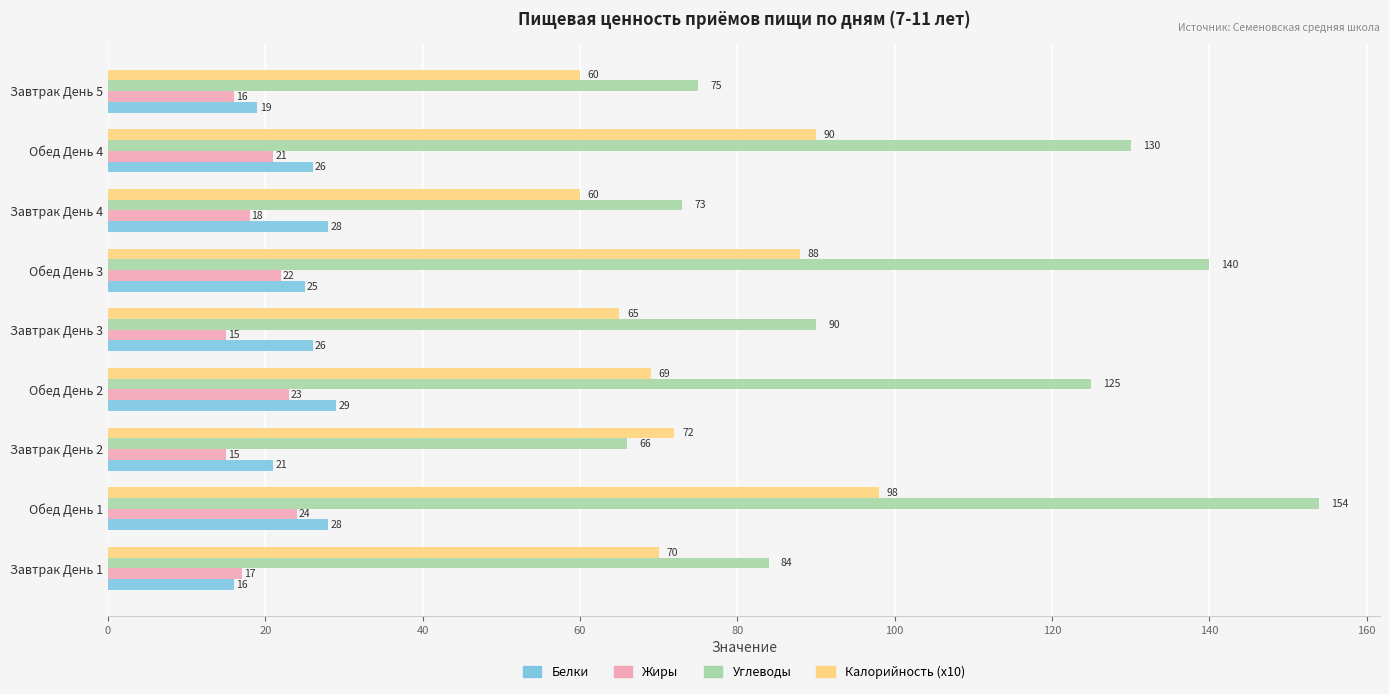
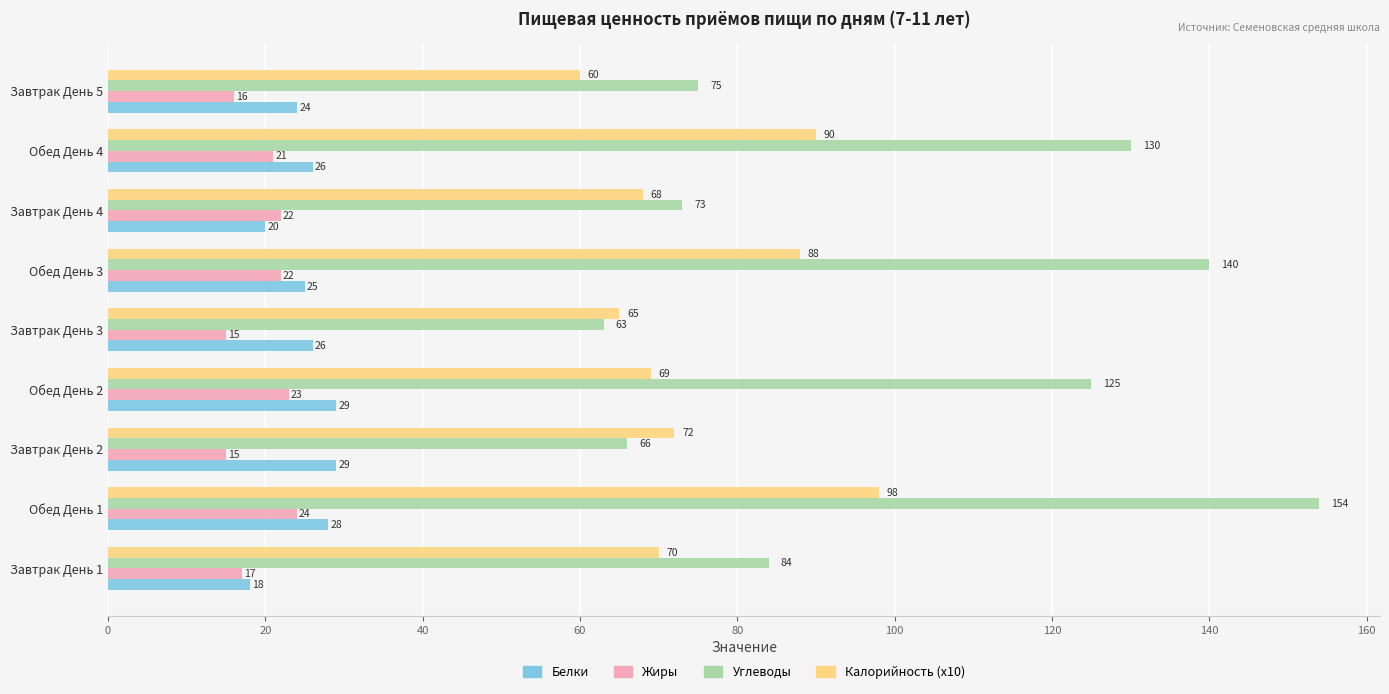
  {
    "Белки": {
-     "Завтрак День 5": 19,
+     "Завтрак День 5": 24,
      "Обед День 4": 26,
-     "Завтрак День 4": 28,
+     "Завтрак День 4": 20,
      "Обед День 3": 25,
      "Завтрак День 3": 26,
      "Обед День 2": 29,
-     "Завтрак День 2": 21,
+     "Завтрак День 2": 29,
      "Обед День 1": 28,
-     "Завтрак День 1": 16
+     "Завтрак День 1": 18
    },
    "Жиры": {
      "Завтрак День 5": 16,
      "Обед День 4": 21,
-     "Завтрак День 4": 18,
+     "Завтрак День 4": 22,
      "Обед День 3": 22,
      "Завтрак День 3": 15,
      "Обед День 2": 23,
      "Завтрак День 2": 15,
      "Обед День 1": 24,
      "Завтрак День 1": 17
    },
    "Углеводы": {
      "Завтрак День 5": 75,
      "Обед День 4": 130,
      "Завтрак День 4": 73,
      "Обед День 3": 140,
-     "Завтрак День 3": 90,
+     "Завтрак День 3": 63,
      "Обед День 2": 125,
      "Завтрак День 2": 66,
      "Обед День 1": 154,
      "Завтрак День 1": 84
    },
    "Калорийность (x10)": {
      "Завтрак День 5": 60,
      "Обед День 4": 90,
-     "Завтрак День 4": 60,
+     "Завтрак День 4": 68,
      "Обед День 3": 88,
      "Завтрак День 3": 65,
      "Обед День 2": 69,
      "Завтрак День 2": 72,
      "Обед День 1": 98,
      "Завтрак День 1": 70
    }
  }
